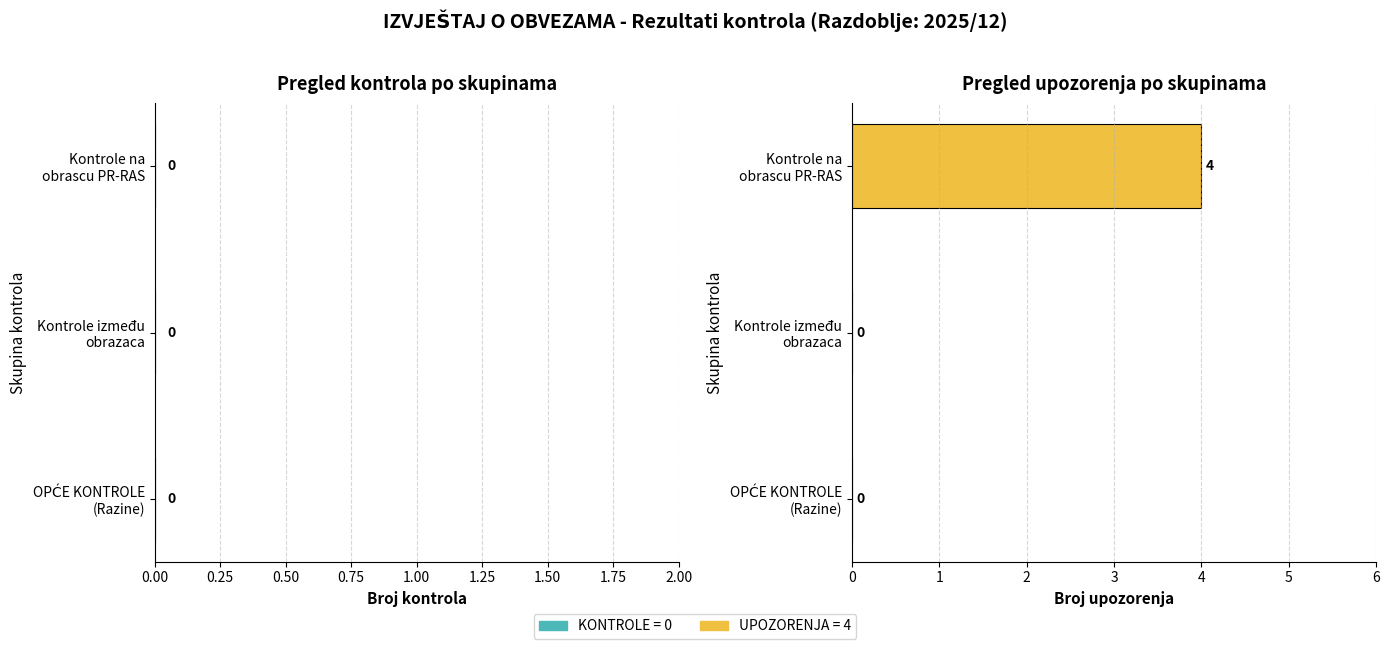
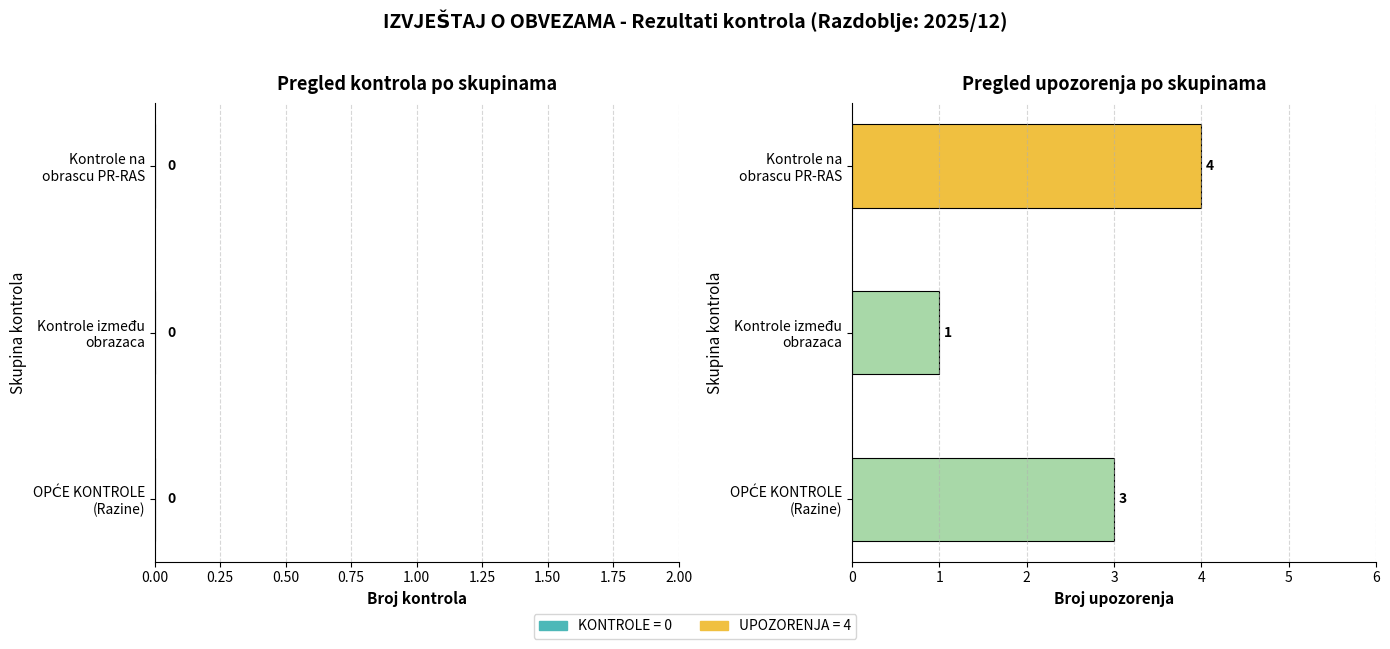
  {
    "Pregled kontrola po skupinama": {
      "Kontrole na obrascu PR-RAS": 0,
      "Kontrole između obrazaca": 0,
      "OPĆE KONTROLE (Razine)": 0
    },
    "Pregled upozorenja po skupinama": {
      "Kontrole na obrascu PR-RAS": 4,
-     "Kontrole između obrazaca": 0,
-     "OPĆE KONTROLE (Razine)": 0
+     "Kontrole između obrazaca": 1,
+     "OPĆE KONTROLE (Razine)": 3
    }
  }
